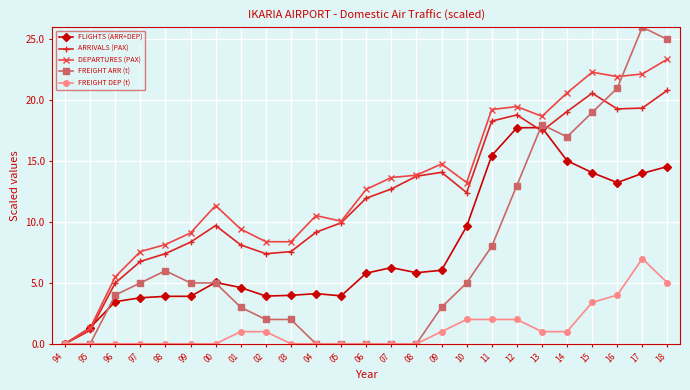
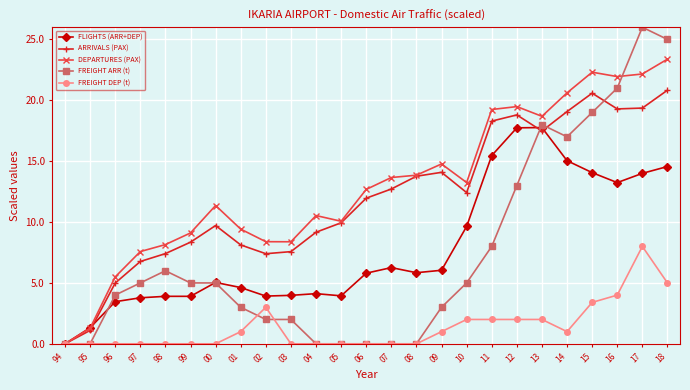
  {
    "FREIGHT DEP (t)": {
      "96": 0,
      "97": 0,
      "98": 0,
      "99": 0,
      "00": 0,
      "01": 1,
-     "02": 1,
+     "02": 3,
      "03": 0,
      "09": 1,
      "10": 2,
      "11": 2,
      "12": 2,
-     "13": 1,
+     "13": 2,
      "14": 1,
      "15": 3.4,
      "16": 4,
-     "17": 7,
+     "17": 8,
      "18": 5
    }
  }
